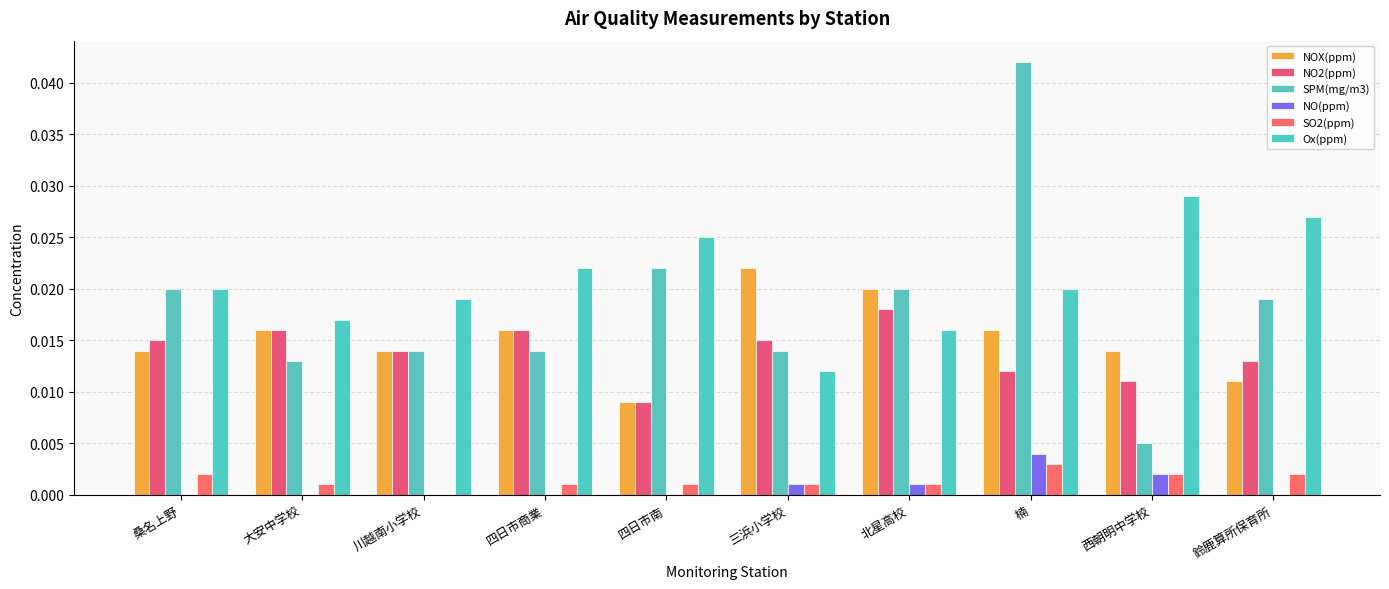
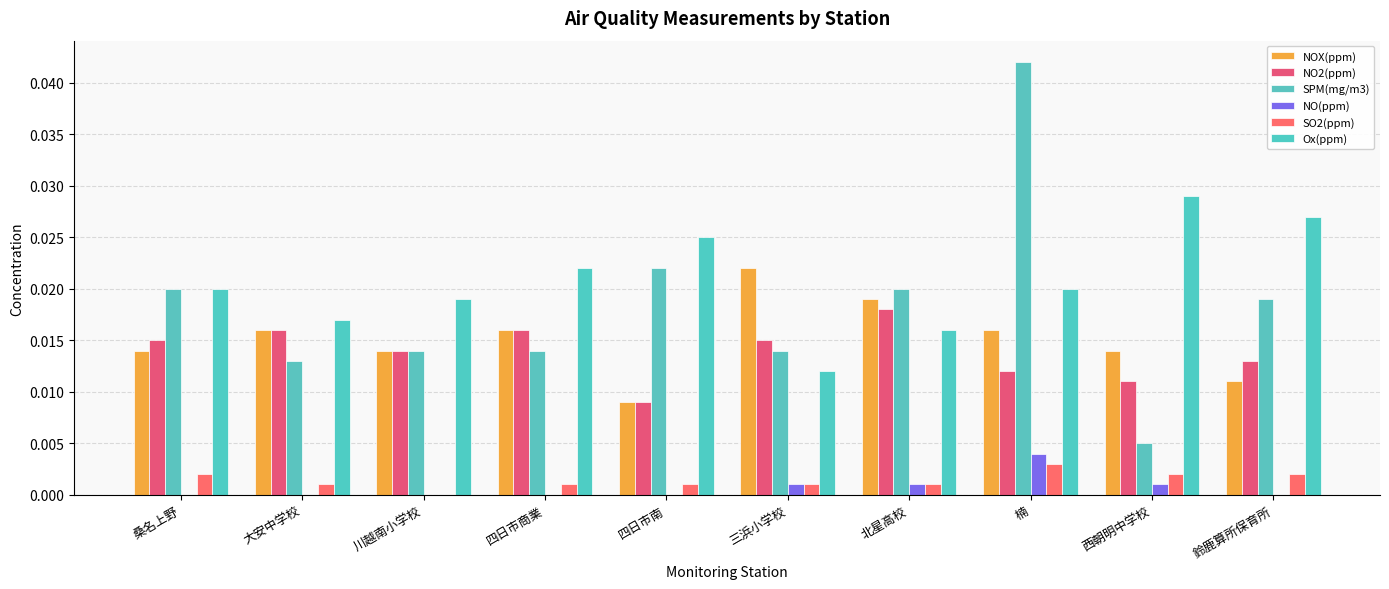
  {
    "NOX(ppm)": {
      "桑名上野": 0.014,
      "大安中学校": 0.016,
      "川越南小学校": 0.014,
      "四日市商業": 0.016,
      "四日市南": 0.009,
      "三浜小学校": 0.022,
-     "北星高校": 0.020,
+     "北星高校": 0.019,
      "楠": 0.016,
      "西朝明中学校": 0.014,
      "鈴鹿算所保育所": 0.011
    },
    "NO(ppm)": {
      "桑名上野": 0.000,
      "大安中学校": 0.000,
      "川越南小学校": 0.000,
      "四日市商業": 0.000,
      "四日市南": 0.000,
      "三浜小学校": 0.001,
      "北星高校": 0.001,
      "楠": 0.004,
-     "西朝明中学校": 0.002,
+     "西朝明中学校": 0.001,
      "鈴鹿算所保育所": 0.000
    }
  }
